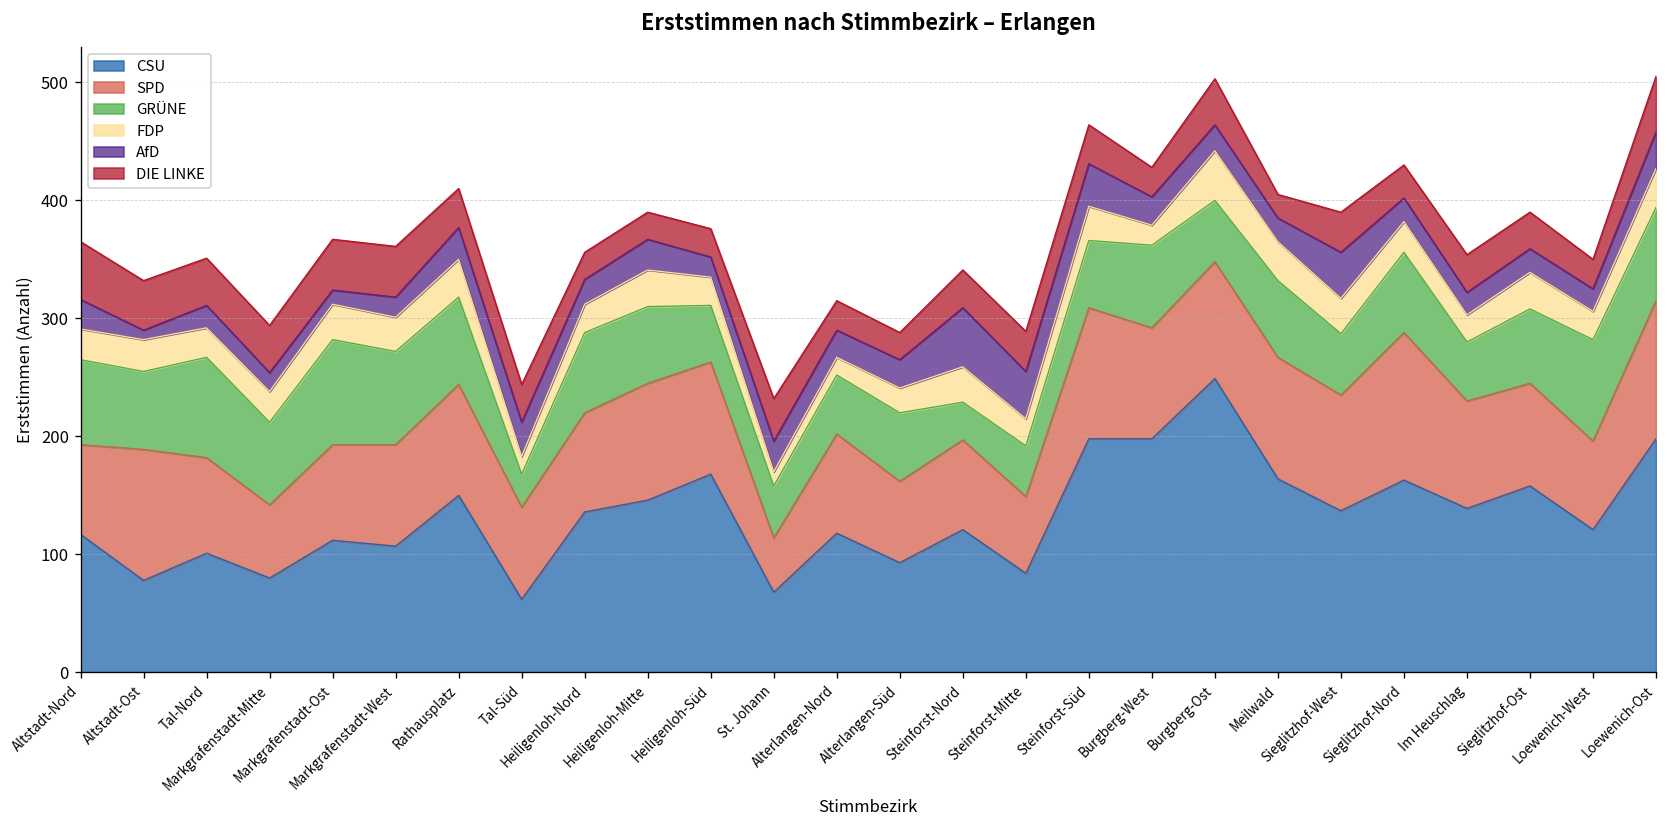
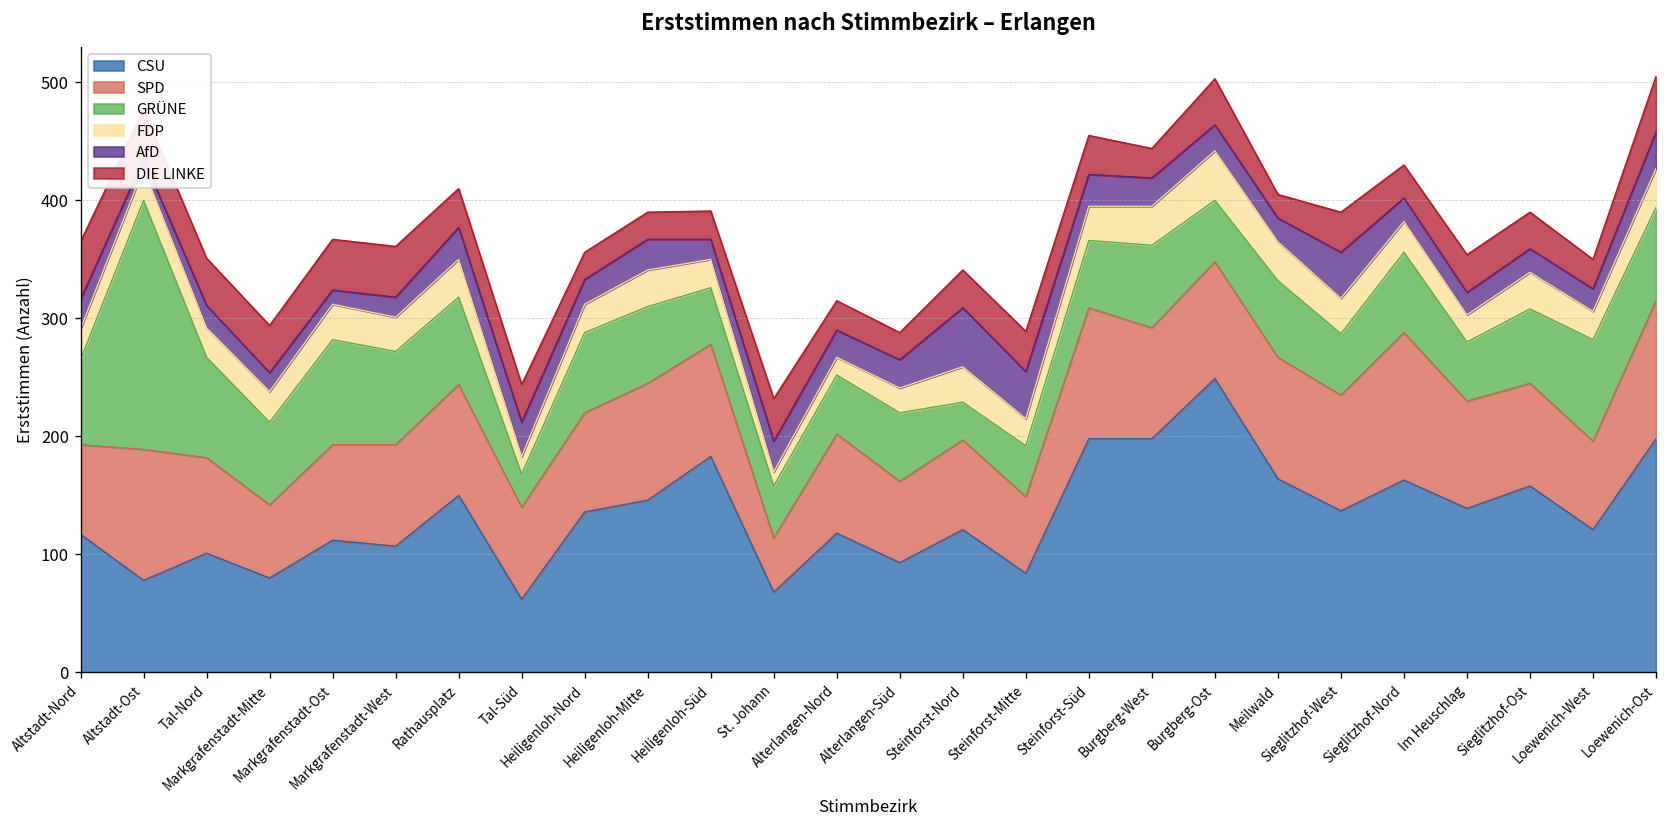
  {
    "CSU": {
      "Altstadt-Nord": 120,
      "Altstadt-Ost": 80,
      "Tal-Nord": 100,
      "Markgrafenstadt-Mitte": 80,
      "Markgrafenstadt-Ost": 110,
      "Markgrafenstadt-West": 110,
      "Rathausplatz": 150,
      "Tal-Süd": 60,
      "Heiligenloh-Nord": 140,
      "Heiligenloh-Mitte": 150,
-     "Heiligenloh-Süd": 170,
+     "Heiligenloh-Süd": 180,
      "St. Johann": 70,
      "Alterlangen-Nord": 120,
      "Alterlangen-Süd": 90,
      "Steinforst-Nord": 120,
      "Steinforst-Mitte": 80,
      "Steinforst-Süd": 200,
      "Burgberg-West": 200,
      "Burgberg-Ost": 250,
      "Meilwald": 160,
      "Sieglitzhof-West": 140,
      "Sieglitzhof-Nord": 160,
      "Im Heuschlag": 140,
      "Sieglitzhof-Ost": 160,
      "Loewenich-West": 120,
      "Loewenich-Ost": 200
    },
    "SPD": {
      "Altstadt-Nord": 80,
      "Altstadt-Ost": 110,
      "Tal-Nord": 80,
      "Markgrafenstadt-Mitte": 60,
      "Markgrafenstadt-Ost": 80,
      "Markgrafenstadt-West": 90,
      "Rathausplatz": 90,
      "Tal-Süd": 80,
      "Heiligenloh-Nord": 80,
      "Heiligenloh-Mitte": 100,
      "Heiligenloh-Süd": 100,
      "St. Johann": 50,
      "Alterlangen-Nord": 80,
      "Alterlangen-Süd": 70,
      "Steinforst-Nord": 80,
      "Steinforst-Mitte": 70,
      "Steinforst-Süd": 110,
      "Burgberg-West": 90,
      "Burgberg-Ost": 100,
      "Meilwald": 100,
      "Sieglitzhof-West": 100,
      "Sieglitzhof-Nord": 130,
      "Im Heuschlag": 90,
      "Sieglitzhof-Ost": 90,
      "Loewenich-West": 80,
      "Loewenich-Ost": 120
    },
    "GRÜNE": {
      "Altstadt-Nord": 70,
-     "Altstadt-Ost": 70,
+     "Altstadt-Ost": 210,
      "Tal-Nord": 90,
      "Markgrafenstadt-Mitte": 70,
      "Markgrafenstadt-Ost": 90,
      "Markgrafenstadt-West": 80,
      "Rathausplatz": 70,
      "Tal-Süd": 30,
      "Heiligenloh-Nord": 70,
      "Heiligenloh-Mitte": 70,
      "Heiligenloh-Süd": 50,
      "St. Johann": 40,
      "Alterlangen-Nord": 50,
      "Alterlangen-Süd": 60,
      "Steinforst-Nord": 30,
      "Steinforst-Mitte": 40,
      "Steinforst-Süd": 60,
      "Burgberg-West": 70,
      "Burgberg-Ost": 50,
      "Meilwald": 70,
      "Sieglitzhof-West": 50,
      "Sieglitzhof-Nord": 70,
      "Im Heuschlag": 50,
      "Sieglitzhof-Ost": 60,
      "Loewenich-West": 90,
      "Loewenich-Ost": 80
    },
    "FDP": {
      "Altstadt-Nord": 30,
      "Tal-Nord": 30,
      "Markgrafenstadt-Mitte": 30,
      "Markgrafenstadt-Ost": 30,
      "Markgrafenstadt-West": 30,
      "Rathausplatz": 30,
      "Tal-Süd": 20,
      "Heiligenloh-Nord": 20,
      "Heiligenloh-Mitte": 30,
      "Heiligenloh-Süd": 20,
      "St. Johann": 10,
      "Alterlangen-Nord": 20,
      "Alterlangen-Süd": 20,
      "Steinforst-Nord": 30,
      "Steinforst-Mitte": 20,
      "Steinforst-Süd": 30,
-     "Burgberg-West": 20,
+     "Burgberg-West": 30,
      "Burgberg-Ost": 40,
      "Meilwald": 30,
      "Sieglitzhof-West": 30,
      "Sieglitzhof-Nord": 30,
      "Im Heuschlag": 20,
      "Sieglitzhof-Ost": 30,
      "Loewenich-West": 20,
      "Loewenich-Ost": 30
    },
    "AfD": {
      "Altstadt-Nord": 30,
      "Tal-Nord": 20,
      "Markgrafenstadt-Mitte": 20,
      "Markgrafenstadt-Ost": 10,
      "Markgrafenstadt-West": 20,
      "Rathausplatz": 30,
      "Tal-Süd": 30,
      "Heiligenloh-Nord": 20,
      "Heiligenloh-Mitte": 30,
      "Heiligenloh-Süd": 20,
      "St. Johann": 30,
      "Alterlangen-Nord": 20,
      "Alterlangen-Süd": 20,
      "Steinforst-Nord": 50,
      "Steinforst-Mitte": 40,
-     "Steinforst-Süd": 40,
+     "Steinforst-Süd": 30,
      "Burgberg-West": 20,
      "Burgberg-Ost": 20,
      "Meilwald": 20,
      "Sieglitzhof-West": 40,
      "Sieglitzhof-Nord": 20,
      "Im Heuschlag": 20,
      "Sieglitzhof-Ost": 20,
      "Loewenich-West": 20,
      "Loewenich-Ost": 30
    },
    "DIE LINKE": {
      "Altstadt-Nord": 50,
      "Tal-Nord": 40,
      "Markgrafenstadt-Mitte": 40,
      "Markgrafenstadt-Ost": 40,
      "Markgrafenstadt-West": 40,
      "Rathausplatz": 30,
      "Tal-Süd": 30,
      "Heiligenloh-Nord": 20,
      "Heiligenloh-Mitte": 20,
      "Heiligenloh-Süd": 20,
      "St. Johann": 40,
      "Alterlangen-Nord": 30,
      "Alterlangen-Süd": 20,
      "Steinforst-Nord": 30,
      "Steinforst-Mitte": 30,
      "Steinforst-Süd": 30,
      "Burgberg-West": 30,
      "Burgberg-Ost": 40,
      "Meilwald": 20,
      "Sieglitzhof-West": 30,
      "Sieglitzhof-Nord": 30,
      "Im Heuschlag": 30,
      "Sieglitzhof-Ost": 30,
      "Loewenich-West": 30,
      "Loewenich-Ost": 50
    }
  }
